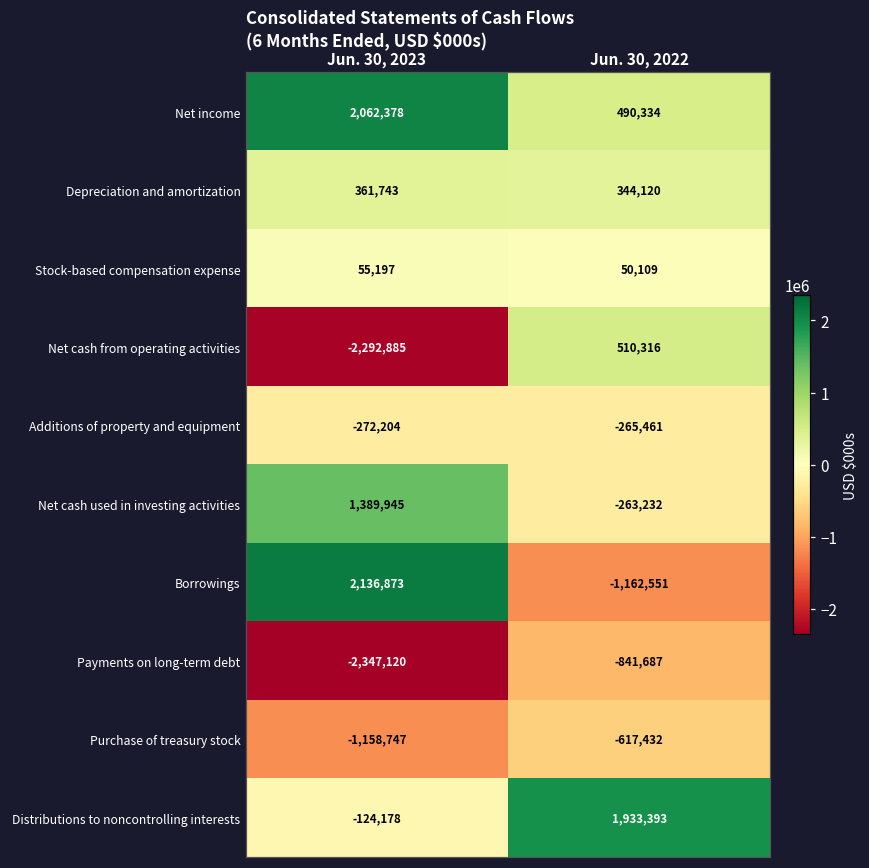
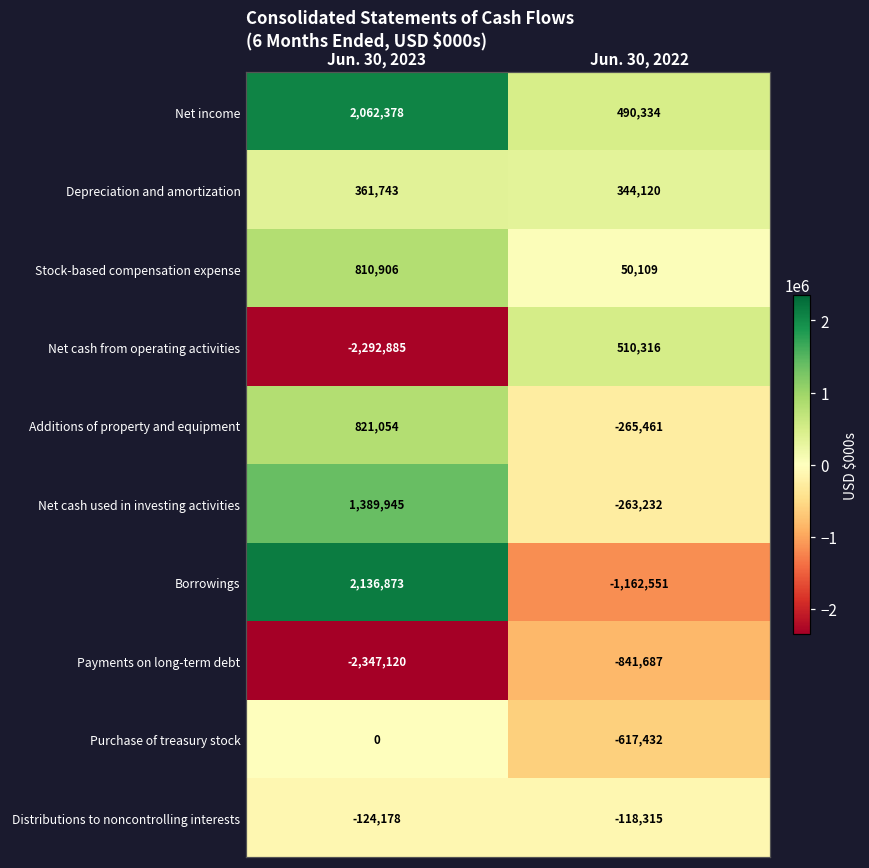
  {
    "Net income": {
      "Jun. 30, 2023": "2,062,378",
      "Jun. 30, 2022": "490,334"
    },
    "Depreciation and amortization": {
      "Jun. 30, 2023": "361,743",
      "Jun. 30, 2022": "344,120"
    },
    "Stock-based compensation expense": {
-     "Jun. 30, 2023": "55,197",
+     "Jun. 30, 2023": "810,906",
      "Jun. 30, 2022": "50,109"
    },
    "Net cash from operating activities": {
      "Jun. 30, 2023": "-2,292,885",
      "Jun. 30, 2022": "510,316"
    },
    "Additions of property and equipment": {
-     "Jun. 30, 2023": "-272,204",
+     "Jun. 30, 2023": "821,054",
      "Jun. 30, 2022": "-265,461"
    },
    "Net cash used in investing activities": {
      "Jun. 30, 2023": "1,389,945",
      "Jun. 30, 2022": "-263,232"
    },
    "Borrowings": {
      "Jun. 30, 2023": "2,136,873",
      "Jun. 30, 2022": "-1,162,551"
    },
    "Payments on long-term debt": {
      "Jun. 30, 2023": "-2,347,120",
      "Jun. 30, 2022": "-841,687"
    },
    "Purchase of treasury stock": {
-     "Jun. 30, 2023": "-1,158,747",
+     "Jun. 30, 2023": "0",
      "Jun. 30, 2022": "-617,432"
    },
    "Distributions to noncontrolling interests": {
      "Jun. 30, 2023": "-124,178",
-     "Jun. 30, 2022": "1,933,393"
+     "Jun. 30, 2022": "-118,315"
    }
  }
